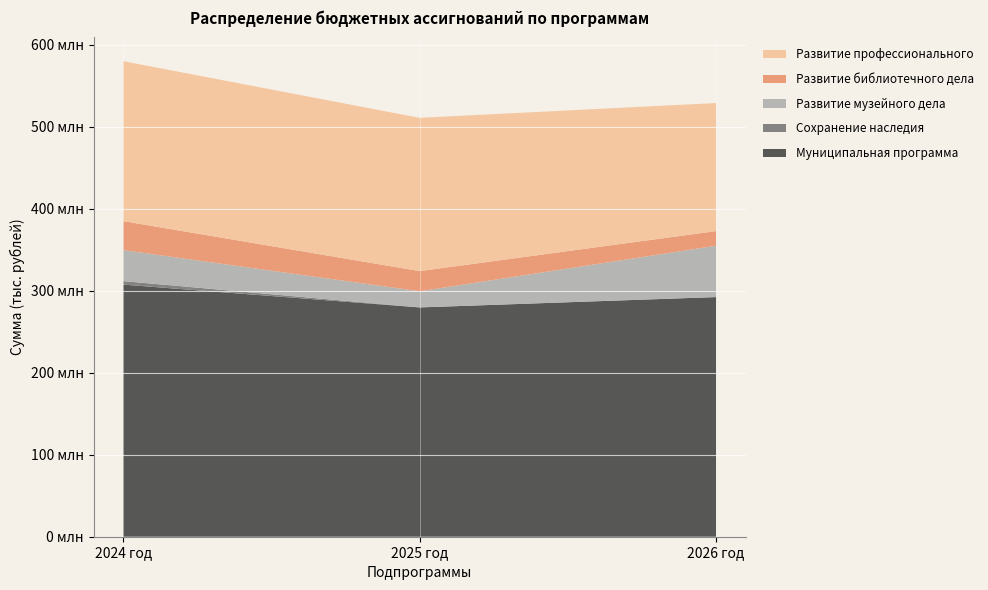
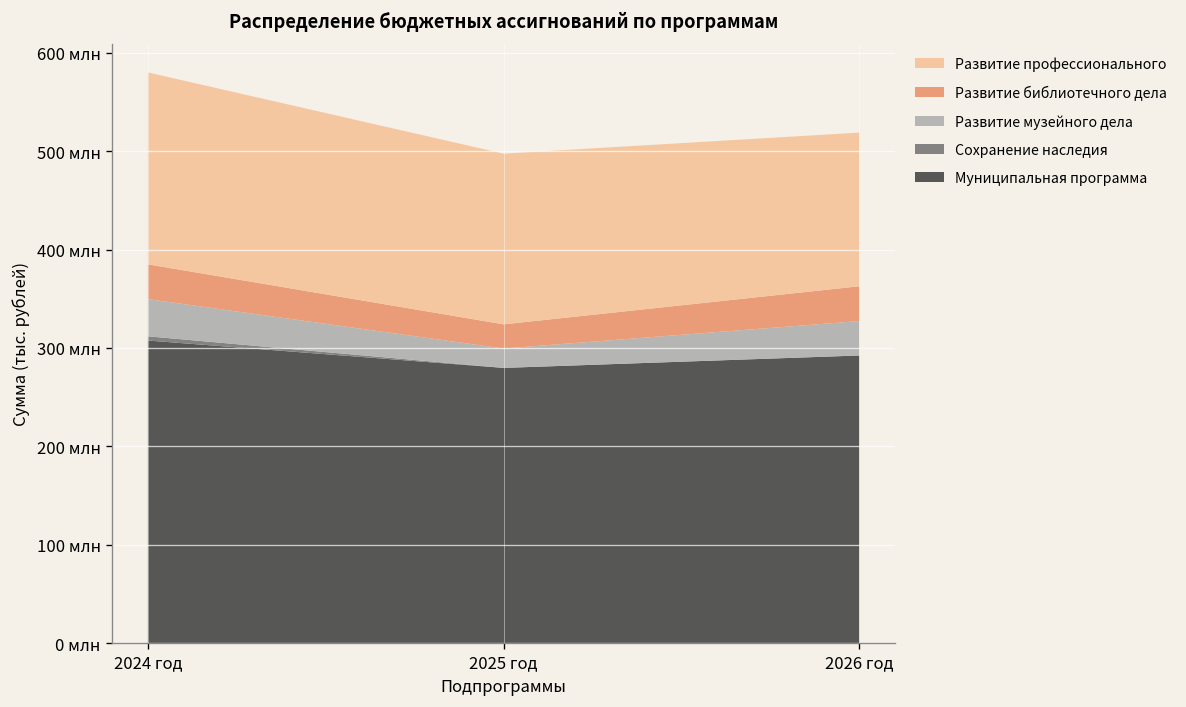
  {
    "Муниципальная программа": {
      "2024 год": "310 млн"
    },
    "Сохранение наследия": {
      "2024 год": "0 млн"
    },
    "Развитие музейного дела": {
      "2024 год": "40 млн",
      "2025 год": "20 млн",
-     "2026 год": "60 млн"
+     "2026 год": "40 млн"
    },
    "Развитие библиотечного дела": {
      "2024 год": "40 млн",
      "2025 год": "20 млн",
-     "2026 год": "20 млн"
+     "2026 год": "40 млн"
    },
    "Развитие профессионального": {
      "2024 год": "200 млн",
-     "2025 год": "190 млн",
+     "2025 год": "170 млн",
      "2026 год": "160 млн"
    }
  }
